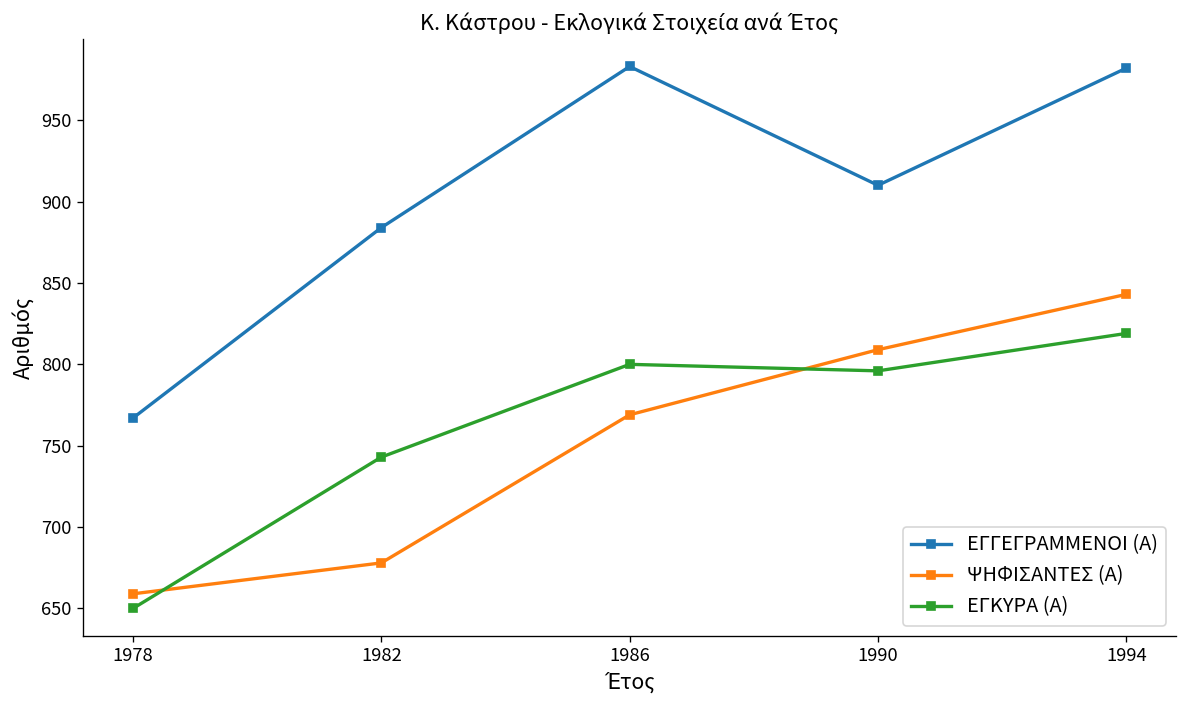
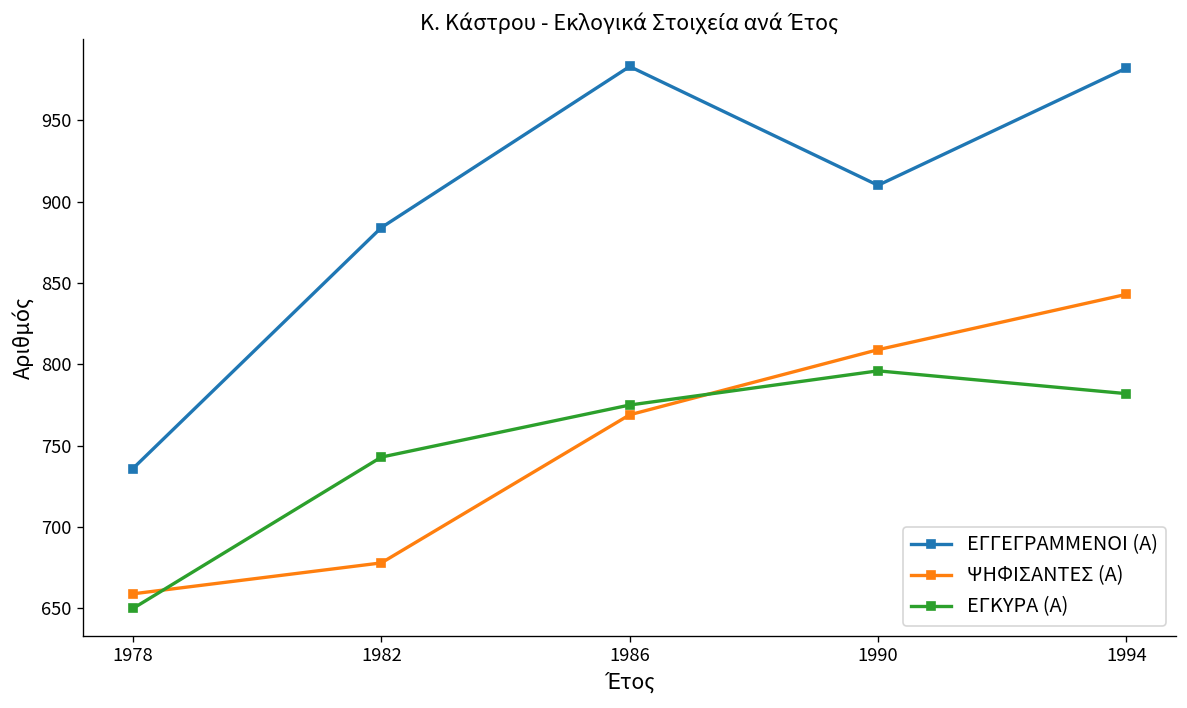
  {
    "ΕΓΓΕΓΡΑΜΜΕΝΟΙ (Α)": {
-     "1978": 767,
+     "1978": 736,
      "1982": 884,
      "1986": 983,
      "1990": 910,
      "1994": 982
    },
    "ΨΗΦΙΣΑΝΤΕΣ (Α)": {
      "1978": 659,
      "1982": 678,
      "1986": 769,
      "1990": 809,
      "1994": 843
    },
    "ΕΓΚΥΡΑ (Α)": {
      "1978": 650,
      "1982": 743,
-     "1986": 800,
+     "1986": 775,
      "1990": 796,
-     "1994": 819
+     "1994": 782
    }
  }
